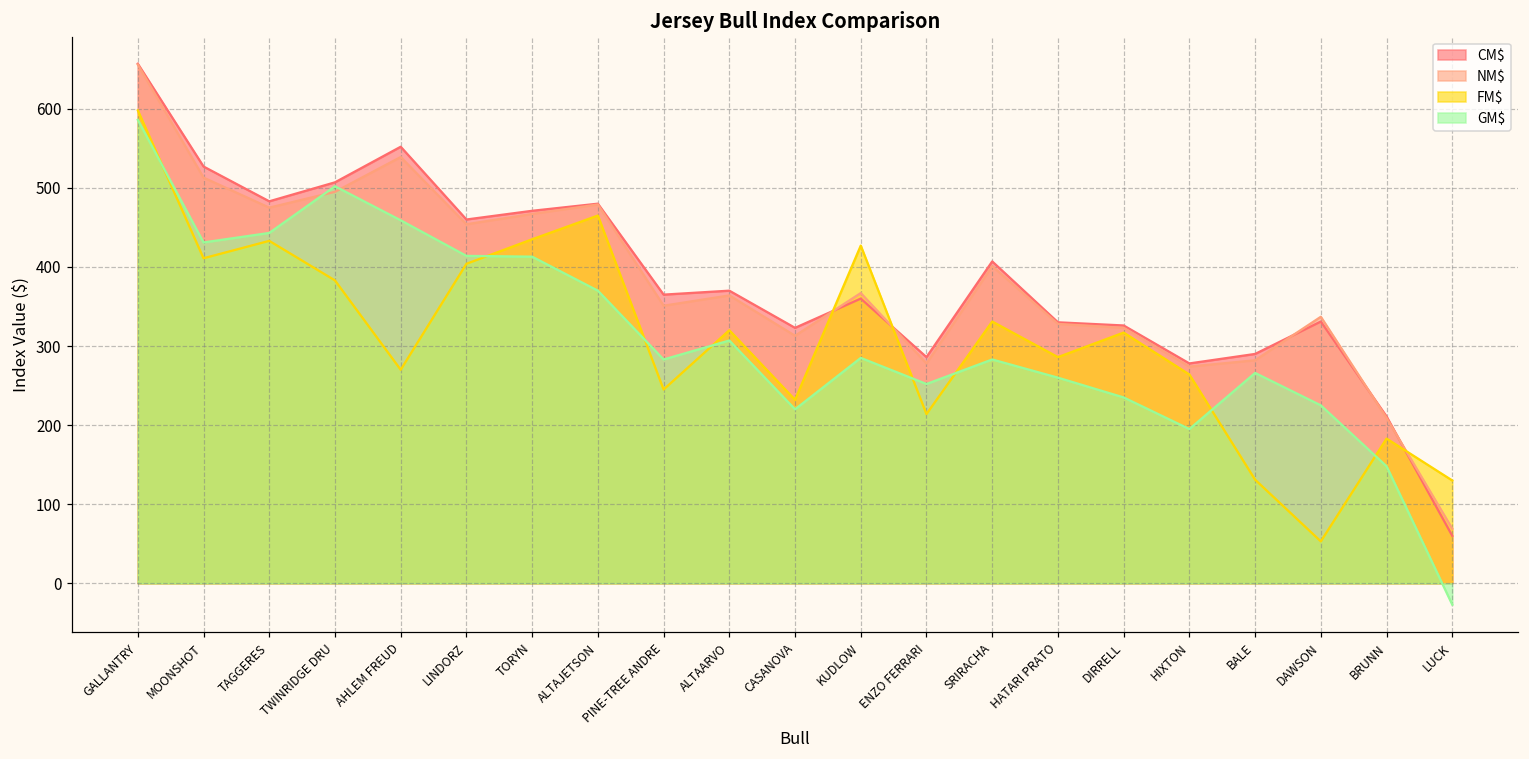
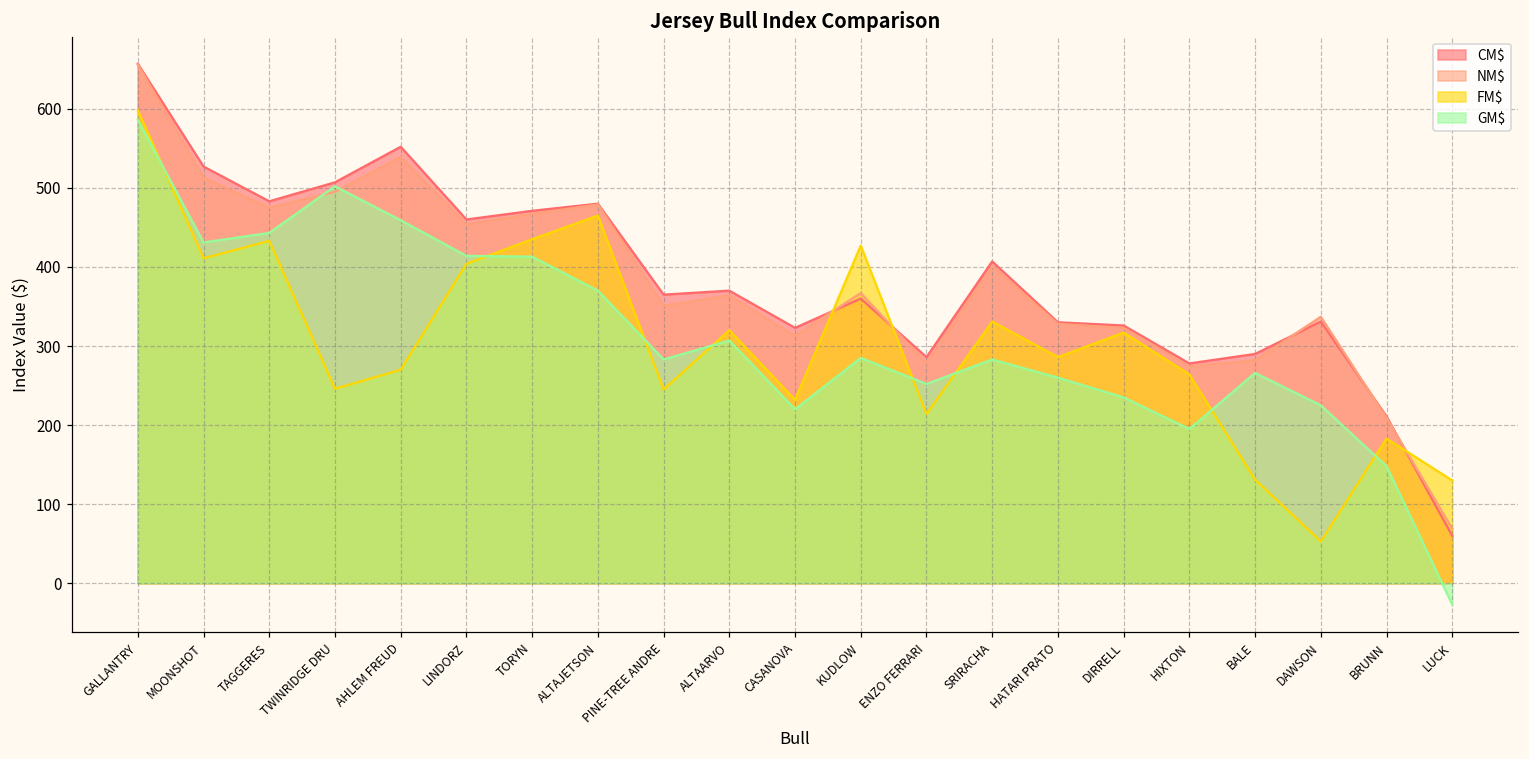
  {
    "FM$": {
      "GALLANTRY": 600,
      "MOONSHOT": 410,
      "TAGGERES": 430,
-     "TWINRIDGE DRU": 380,
+     "TWINRIDGE DRU": 250,
      "AHLEM FREUD": 270,
      "LINDORZ": 400,
      "TORYN": 440,
      "ALTAJETSON": 470,
      "PINE-TREE ANDRE": 250,
      "ALTAARVO": 320,
      "CASANOVA": 230,
      "KUDLOW": 430,
      "ENZO FERRARI": 210,
      "SRIRACHA": 330,
      "HATARI PRATO": 290,
      "DIRRELL": 320,
      "HIXTON": 260,
      "BALE": 130,
      "DAWSON": 50,
      "BRUNN": 180,
      "LUCK": 130
    }
  }
